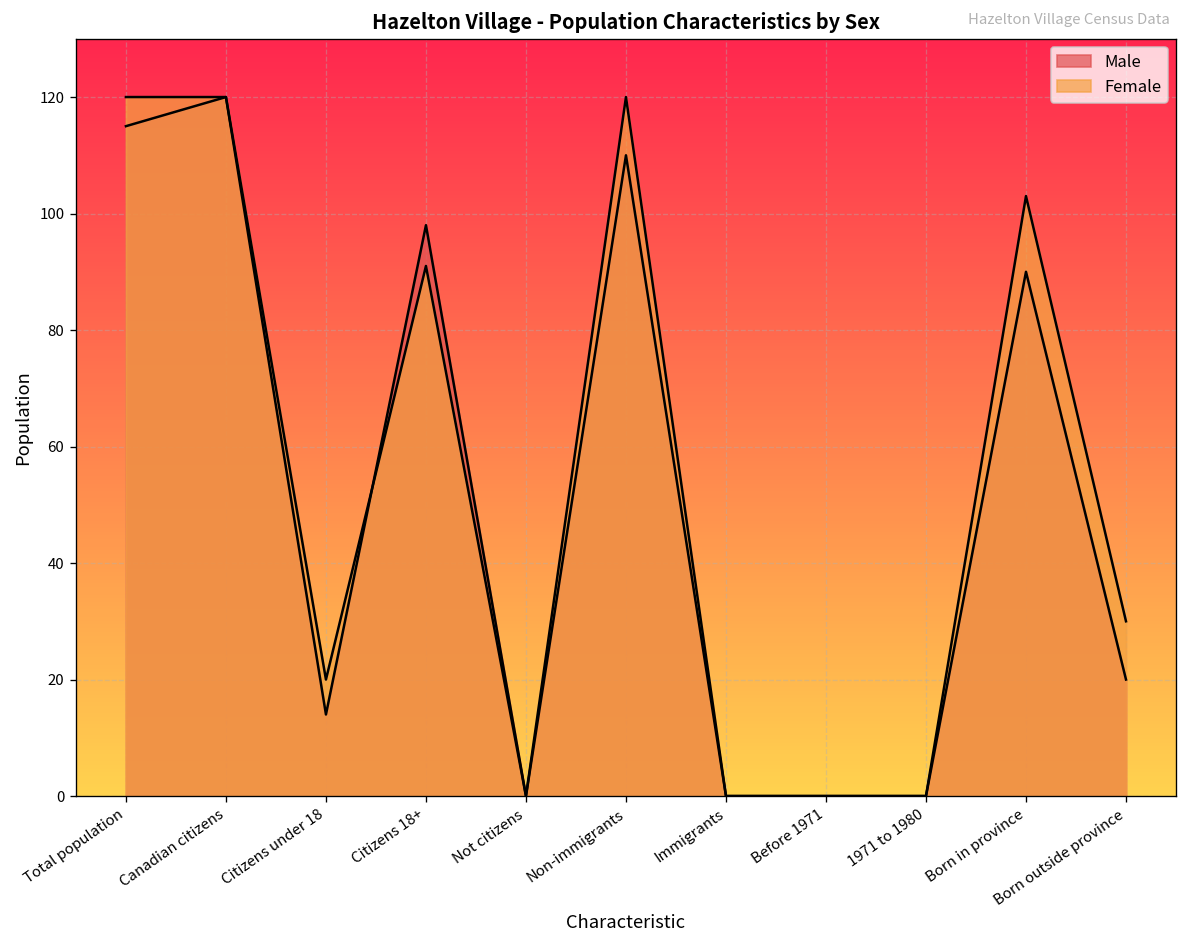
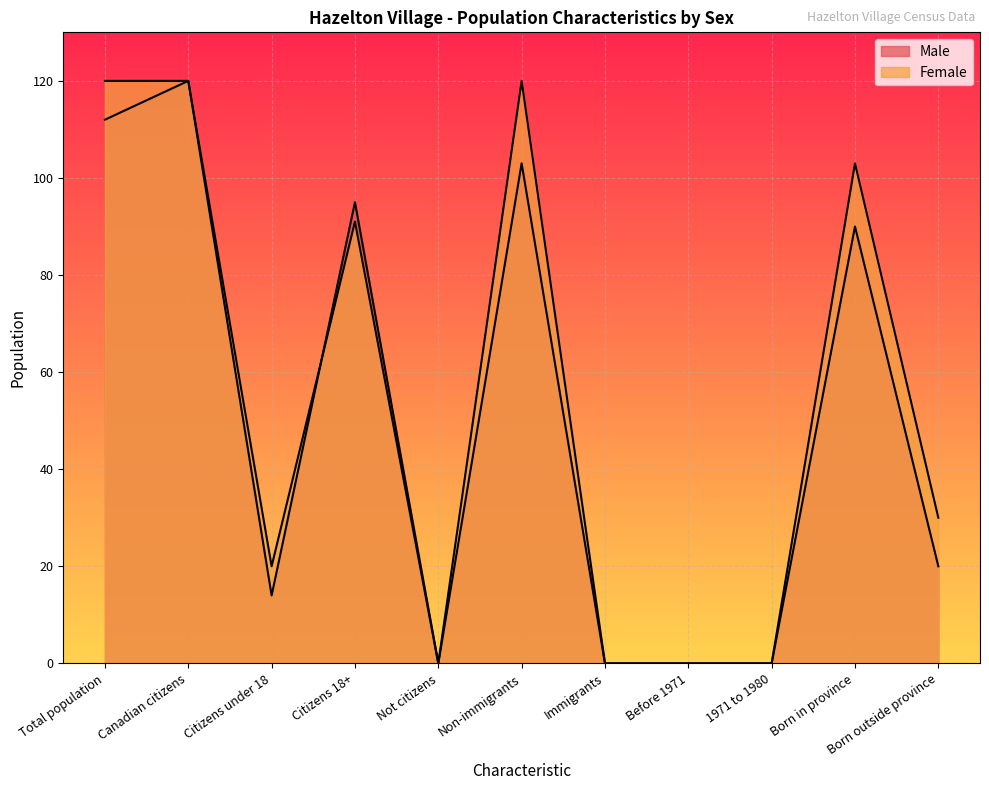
  {
    "Male": {
-     "Total population": 115,
+     "Total population": 112,
      "Citizens under 18": 14,
-     "Citizens 18+": 98,
-     "Non-immigrants": 110,
+     "Citizens 18+": 95,
+     "Non-immigrants": 103,
      "Born in province": 90,
      "Born outside province": 20
    },
    "Female": {
      "Total population": 120,
      "Citizens under 18": 20,
      "Citizens 18+": 91,
      "Non-immigrants": 120,
      "Born in province": 103,
      "Born outside province": 30
    }
  }
